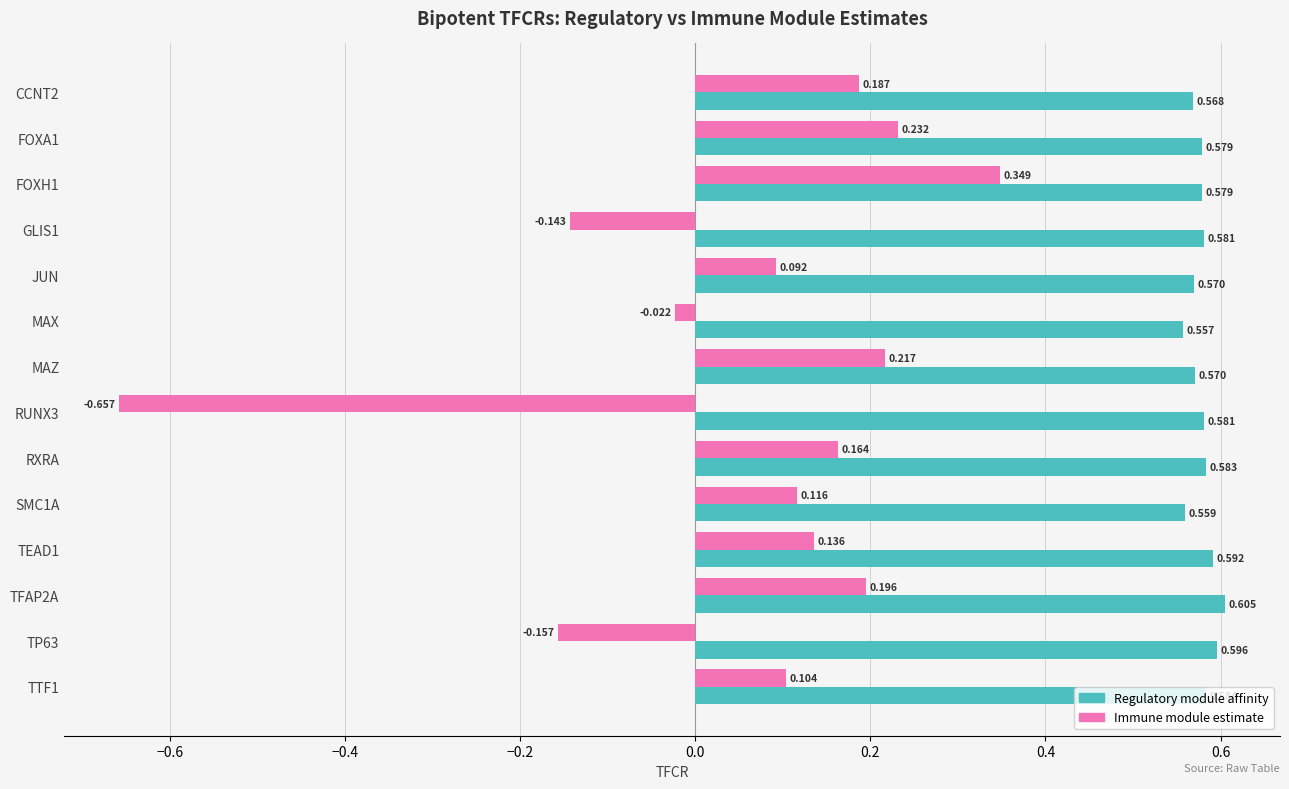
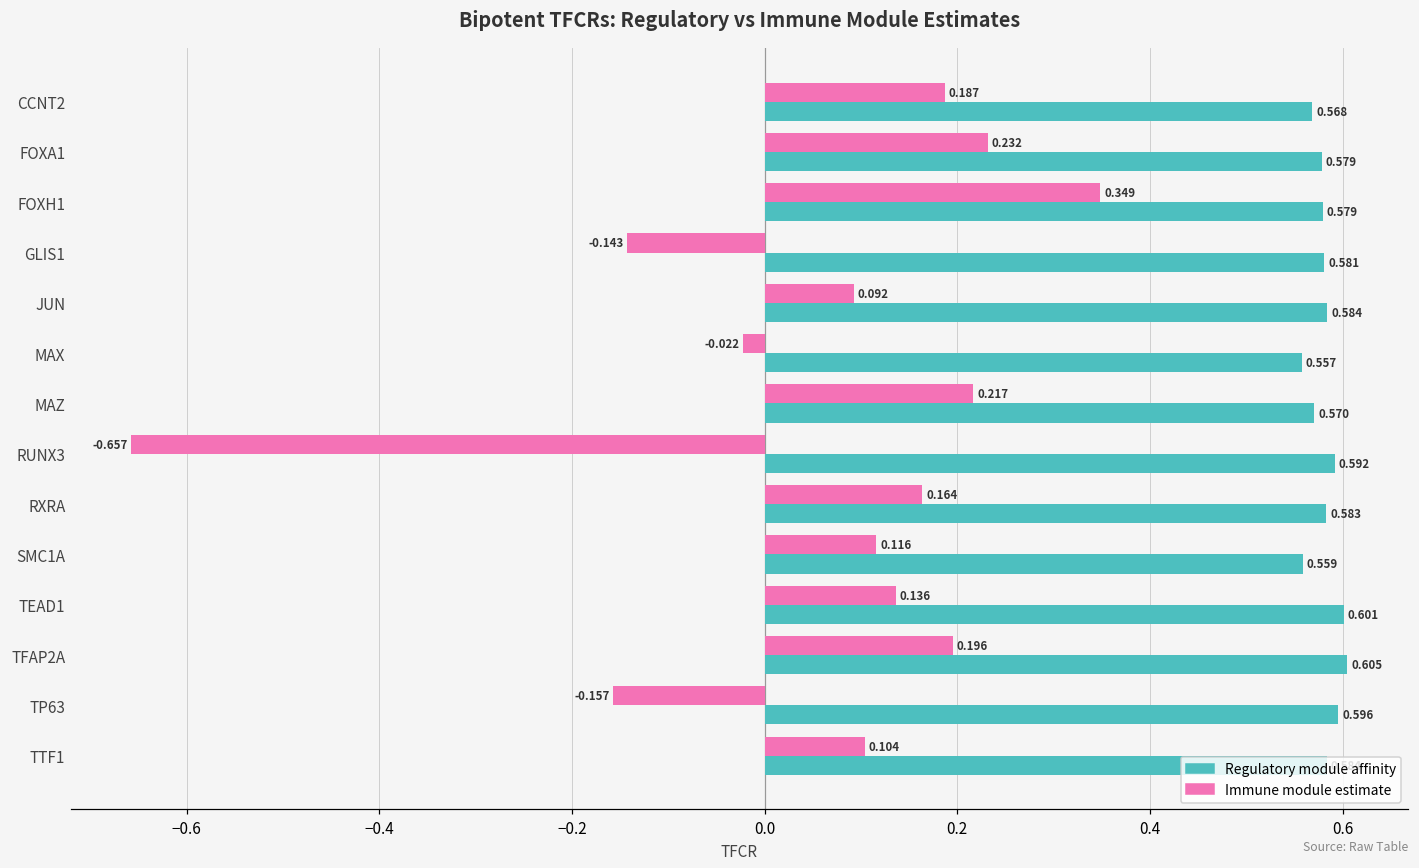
  {
    "Regulatory module affinity": {
      "CCNT2": 0.568,
      "FOXA1": 0.579,
      "FOXH1": 0.579,
      "GLIS1": 0.581,
-     "JUN": 0.570,
+     "JUN": 0.584,
      "MAX": 0.557,
      "MAZ": 0.570,
-     "RUNX3": 0.581,
+     "RUNX3": 0.592,
      "RXRA": 0.583,
      "SMC1A": 0.559,
-     "TEAD1": 0.592,
+     "TEAD1": 0.601,
      "TFAP2A": 0.605,
      "TP63": 0.596
    },
    "Immune module estimate": {
      "CCNT2": 0.187,
      "FOXA1": 0.232,
      "FOXH1": 0.349,
      "GLIS1": -0.143,
      "JUN": 0.092,
      "MAX": -0.022,
      "MAZ": 0.217,
      "RUNX3": -0.657,
      "RXRA": 0.164,
      "SMC1A": 0.116,
      "TEAD1": 0.136,
      "TFAP2A": 0.196,
      "TP63": -0.157,
      "TTF1": 0.104
    }
  }
